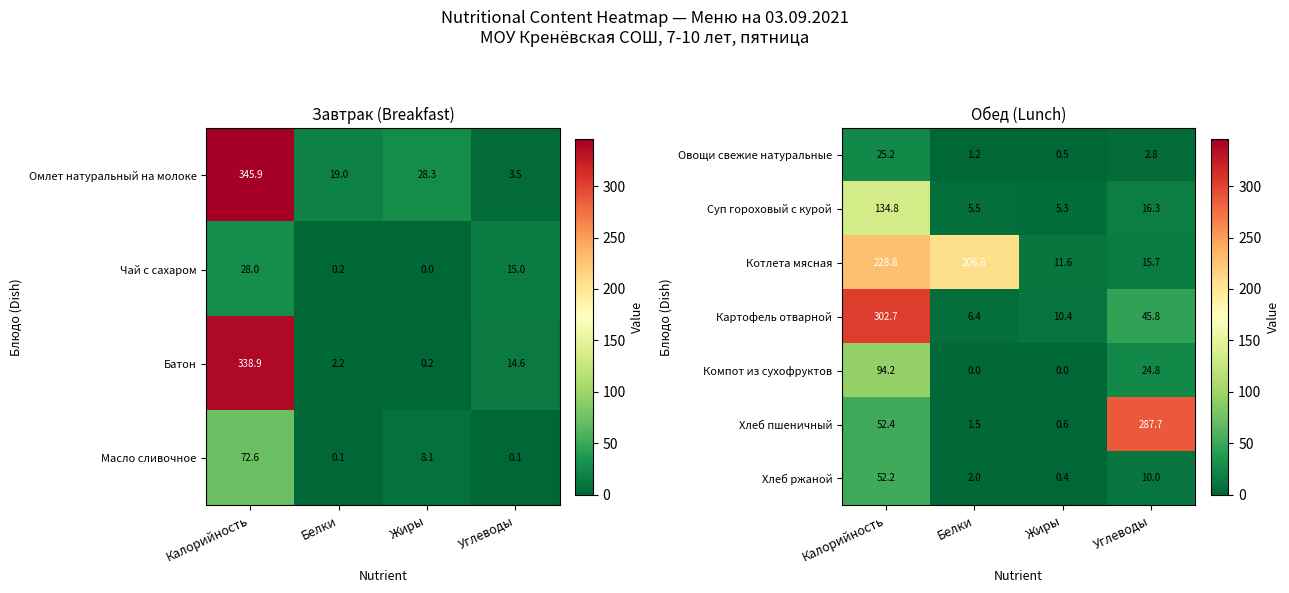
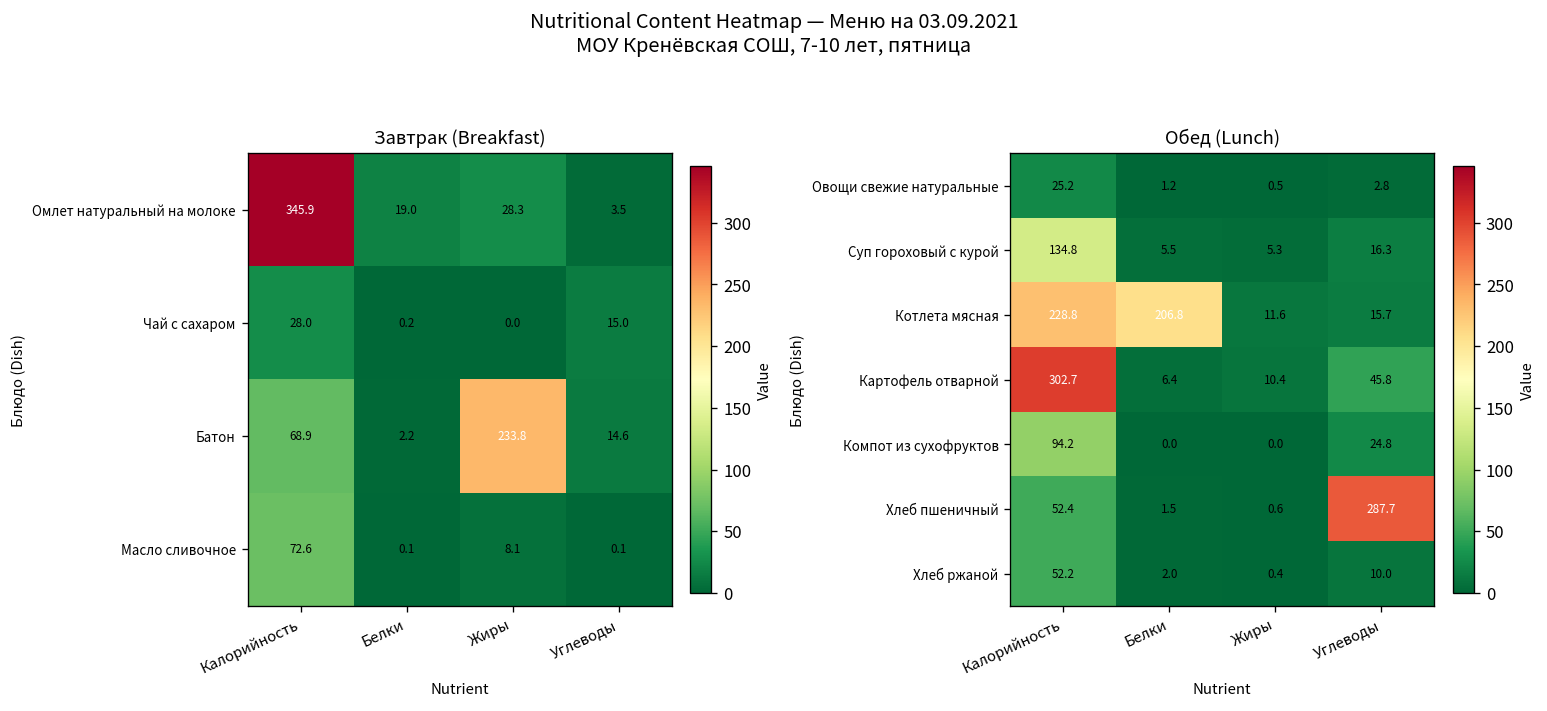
  {
    "Завтрак (Breakfast)": {
      "Омлет натуральный на молоке": {
        "Калорийность": 345.9,
        "Белки": 19.0,
        "Жиры": 28.3,
        "Углеводы": 3.5
      },
      "Чай с сахаром": {
        "Калорийность": 28.0,
        "Белки": 0.2,
        "Жиры": 0.0,
        "Углеводы": 15.0
      },
      "Батон": {
-       "Калорийность": 338.9,
+       "Калорийность": 68.9,
        "Белки": 2.2,
-       "Жиры": 0.2,
+       "Жиры": 233.8,
        "Углеводы": 14.6
      },
      "Масло сливочное": {
        "Калорийность": 72.6,
        "Белки": 0.1,
        "Жиры": 8.1,
        "Углеводы": 0.1
      }
    },
    "Обед (Lunch)": {
      "Овощи свежие натуральные": {
        "Калорийность": 25.2,
        "Белки": 1.2,
        "Жиры": 0.5,
        "Углеводы": 2.8
      },
      "Суп гороховый с курой": {
        "Калорийность": 134.8,
        "Белки": 5.5,
        "Жиры": 5.3,
        "Углеводы": 16.3
      },
      "Котлета мясная": {
        "Калорийность": 228.8,
        "Белки": 206.8,
        "Жиры": 11.6,
        "Углеводы": 15.7
      },
      "Картофель отварной": {
        "Калорийность": 302.7,
        "Белки": 6.4,
        "Жиры": 10.4,
        "Углеводы": 45.8
      },
      "Компот из сухофруктов": {
        "Калорийность": 94.2,
        "Белки": 0.0,
        "Жиры": 0.0,
        "Углеводы": 24.8
      },
      "Хлеб пшеничный": {
        "Калорийность": 52.4,
        "Белки": 1.5,
        "Жиры": 0.6,
        "Углеводы": 287.7
      },
      "Хлеб ржаной": {
        "Калорийность": 52.2,
        "Белки": 2.0,
        "Жиры": 0.4,
        "Углеводы": 10.0
      }
    }
  }
